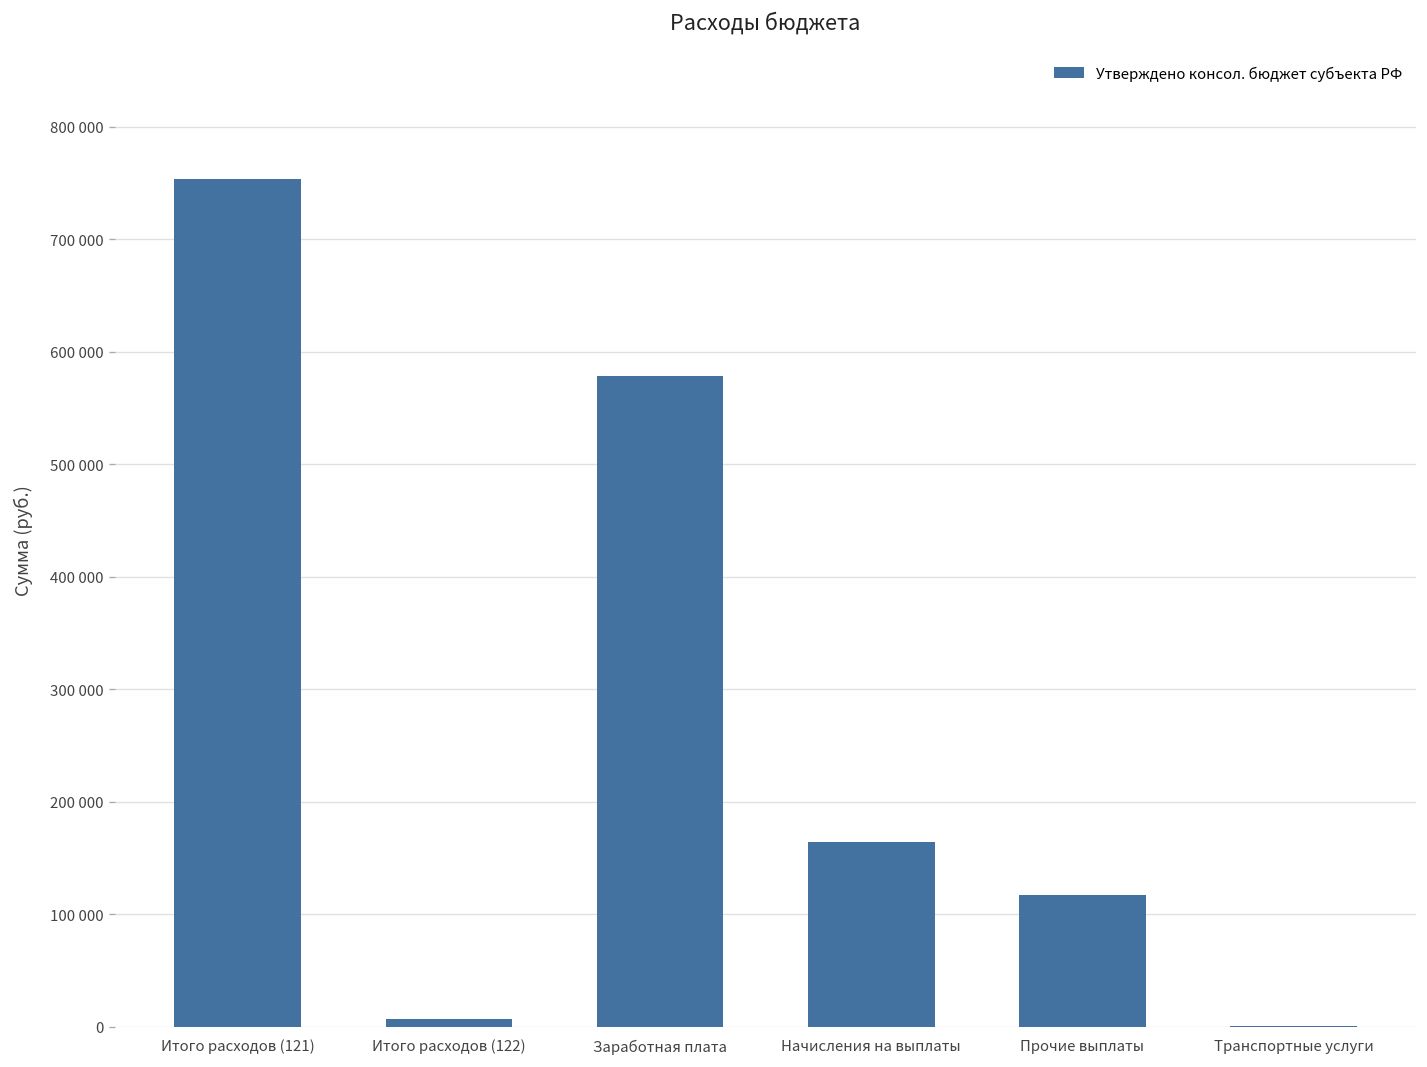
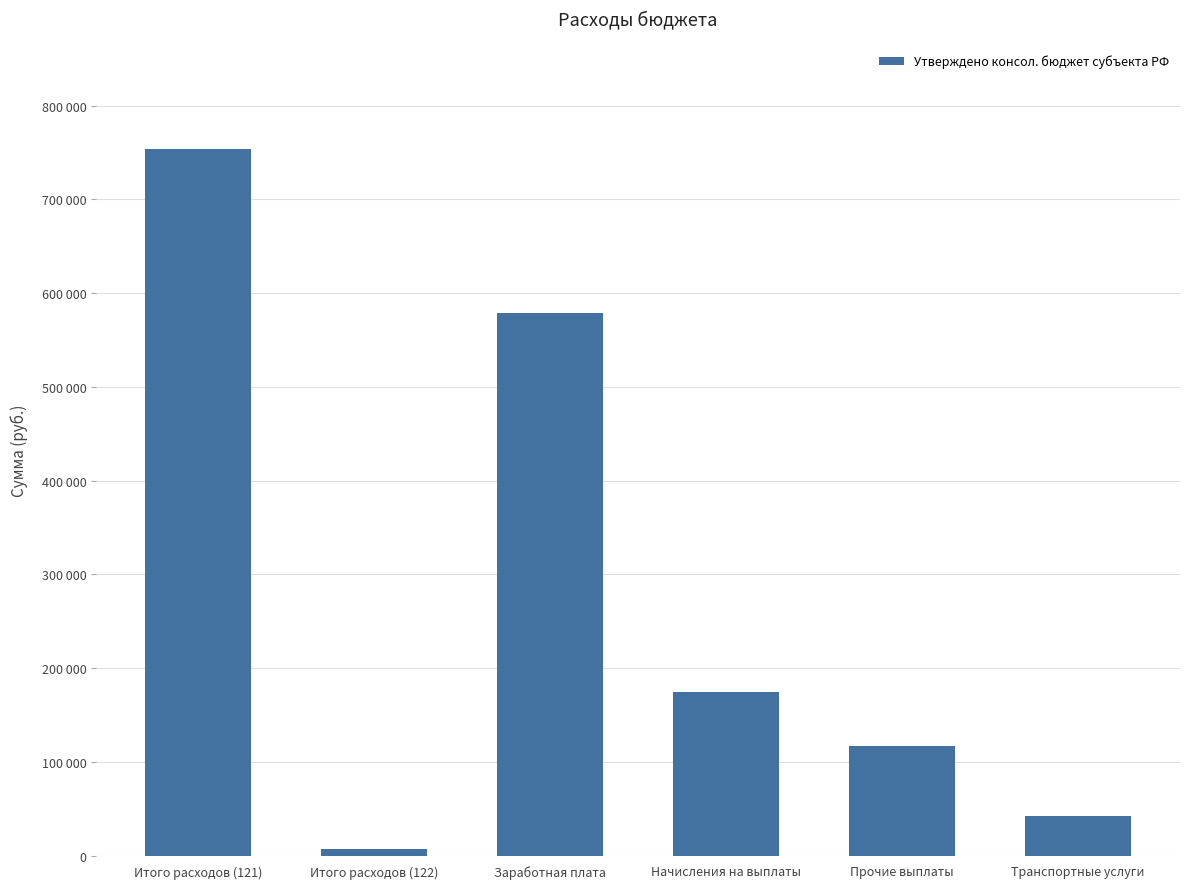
  {
    "Итого расходов (121)": 750000,
    "Итого расходов (122)": 10000,
    "Заработная плата": 580000,
-   "Начисления на выплаты": 160000,
+   "Начисления на выплаты": 170000,
    "Прочие выплаты": 120000,
-   "Транспортные услуги": 0
+   "Транспортные услуги": 40000
  }
